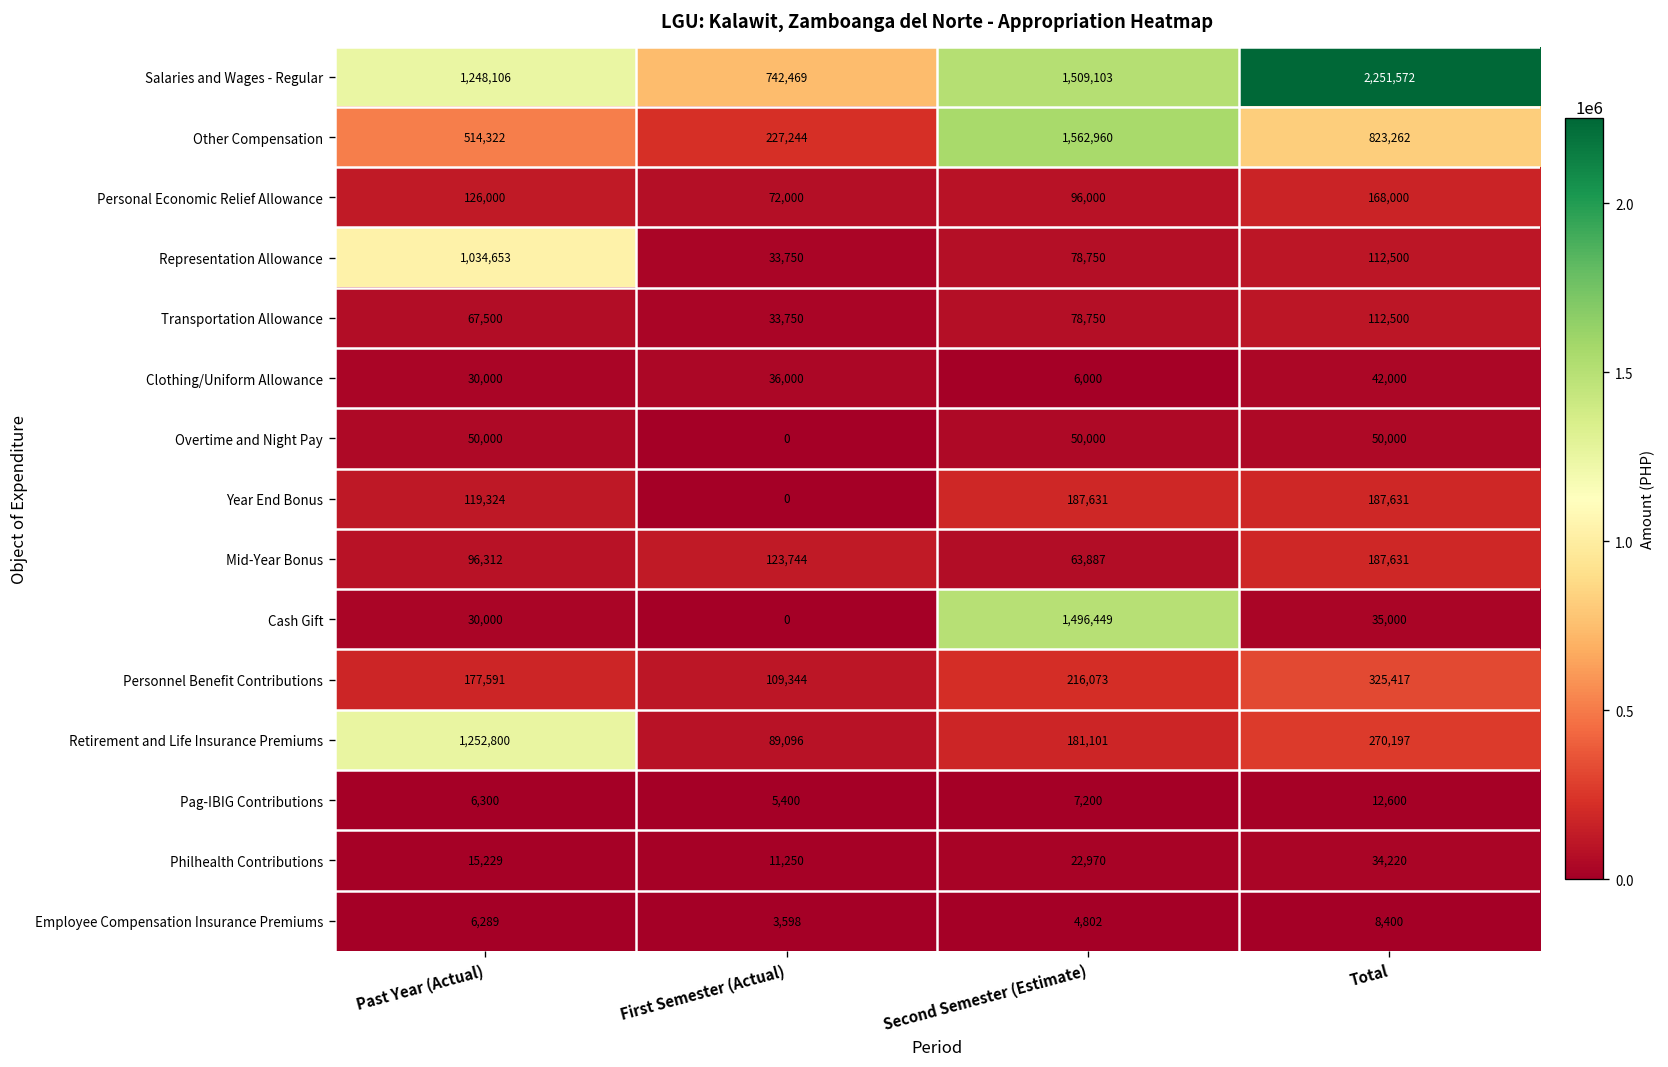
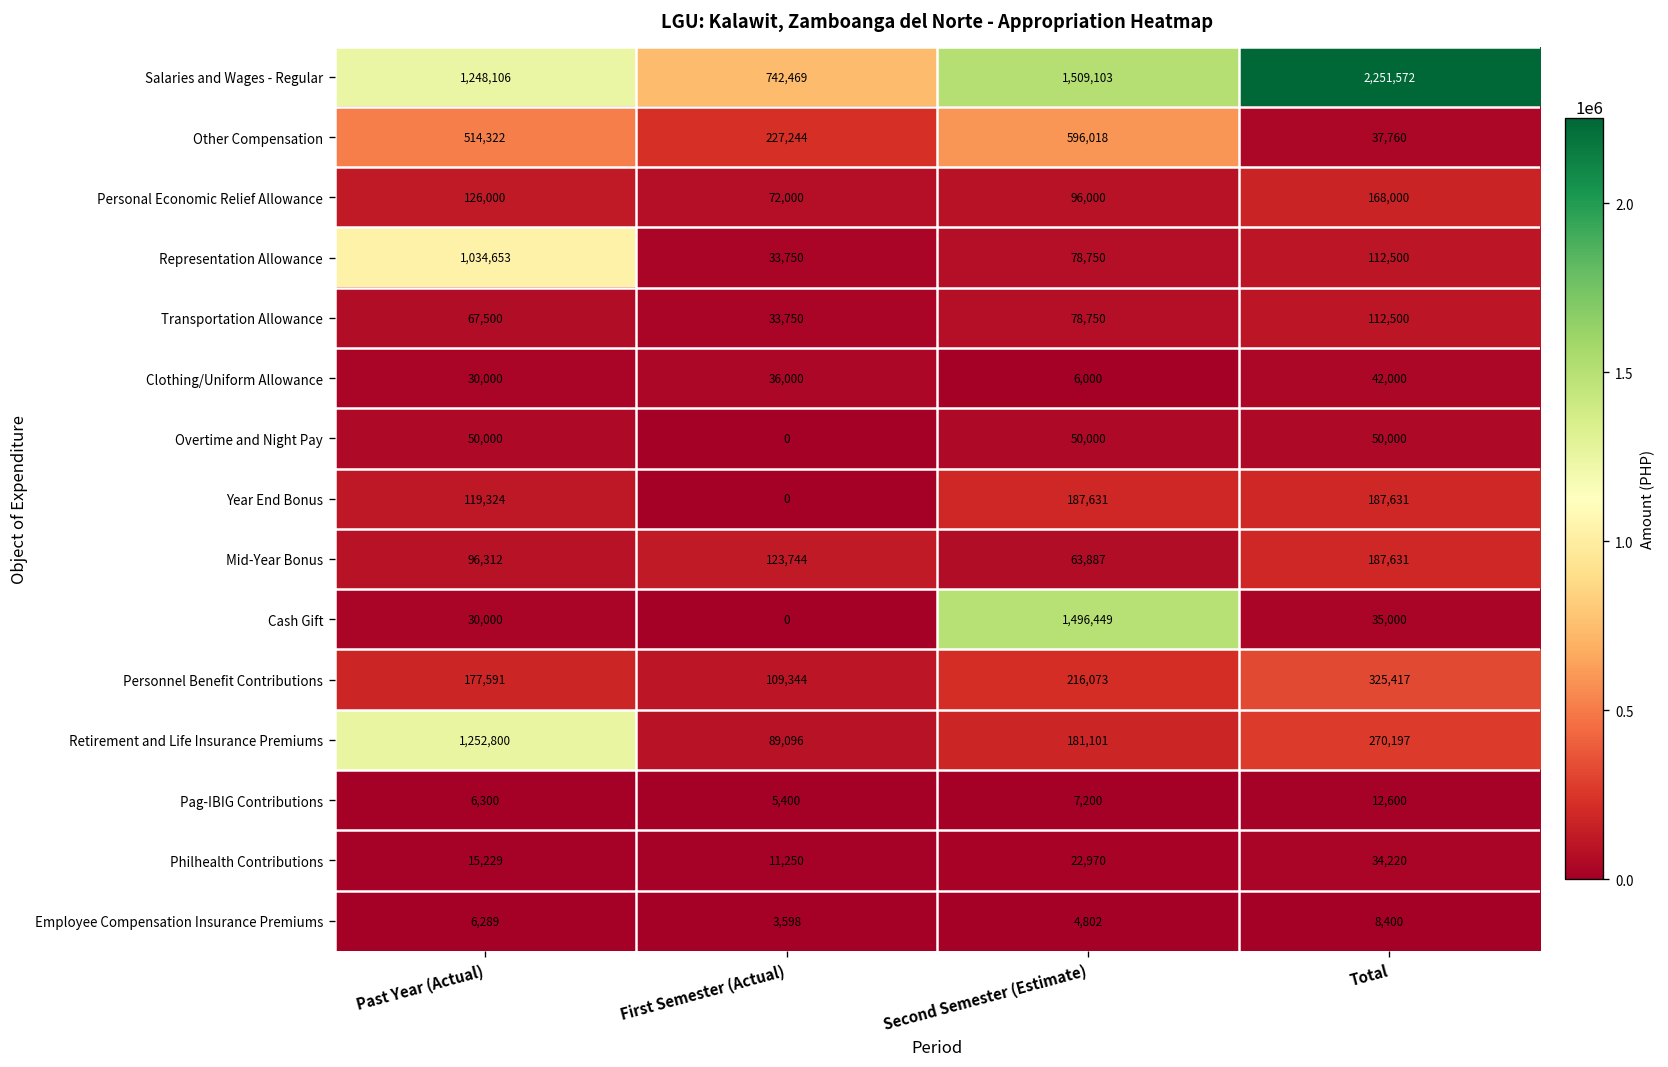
  {
    "Salaries and Wages - Regular": {
      "Past Year (Actual)": "1,248,106",
      "First Semester (Actual)": "742,469",
      "Second Semester (Estimate)": "1,509,103",
      "Total": "2,251,572"
    },
    "Other Compensation": {
      "Past Year (Actual)": "514,322",
      "First Semester (Actual)": "227,244",
-     "Second Semester (Estimate)": "1,562,960",
-     "Total": "823,262"
+     "Second Semester (Estimate)": "596,018",
+     "Total": "37,760"
    },
    "Personal Economic Relief Allowance": {
      "Past Year (Actual)": "126,000",
      "First Semester (Actual)": "72,000",
      "Second Semester (Estimate)": "96,000",
      "Total": "168,000"
    },
    "Representation Allowance": {
      "Past Year (Actual)": "1,034,653",
      "First Semester (Actual)": "33,750",
      "Second Semester (Estimate)": "78,750",
      "Total": "112,500"
    },
    "Transportation Allowance": {
      "Past Year (Actual)": "67,500",
      "First Semester (Actual)": "33,750",
      "Second Semester (Estimate)": "78,750",
      "Total": "112,500"
    },
    "Clothing/Uniform Allowance": {
      "Past Year (Actual)": "30,000",
      "First Semester (Actual)": "36,000",
      "Second Semester (Estimate)": "6,000",
      "Total": "42,000"
    },
    "Overtime and Night Pay": {
      "Past Year (Actual)": "50,000",
      "First Semester (Actual)": "0",
      "Second Semester (Estimate)": "50,000",
      "Total": "50,000"
    },
    "Year End Bonus": {
      "Past Year (Actual)": "119,324",
      "First Semester (Actual)": "0",
      "Second Semester (Estimate)": "187,631",
      "Total": "187,631"
    },
    "Mid-Year Bonus": {
      "Past Year (Actual)": "96,312",
      "First Semester (Actual)": "123,744",
      "Second Semester (Estimate)": "63,887",
      "Total": "187,631"
    },
    "Cash Gift": {
      "Past Year (Actual)": "30,000",
      "First Semester (Actual)": "0",
      "Second Semester (Estimate)": "1,496,449",
      "Total": "35,000"
    },
    "Personnel Benefit Contributions": {
      "Past Year (Actual)": "177,591",
      "First Semester (Actual)": "109,344",
      "Second Semester (Estimate)": "216,073",
      "Total": "325,417"
    },
    "Retirement and Life Insurance Premiums": {
      "Past Year (Actual)": "1,252,800",
      "First Semester (Actual)": "89,096",
      "Second Semester (Estimate)": "181,101",
      "Total": "270,197"
    },
    "Pag-IBIG Contributions": {
      "Past Year (Actual)": "6,300",
      "First Semester (Actual)": "5,400",
      "Second Semester (Estimate)": "7,200",
      "Total": "12,600"
    },
    "Philhealth Contributions": {
      "Past Year (Actual)": "15,229",
      "First Semester (Actual)": "11,250",
      "Second Semester (Estimate)": "22,970",
      "Total": "34,220"
    },
    "Employee Compensation Insurance Premiums": {
      "Past Year (Actual)": "6,289",
      "First Semester (Actual)": "3,598",
      "Second Semester (Estimate)": "4,802",
      "Total": "8,400"
    }
  }
